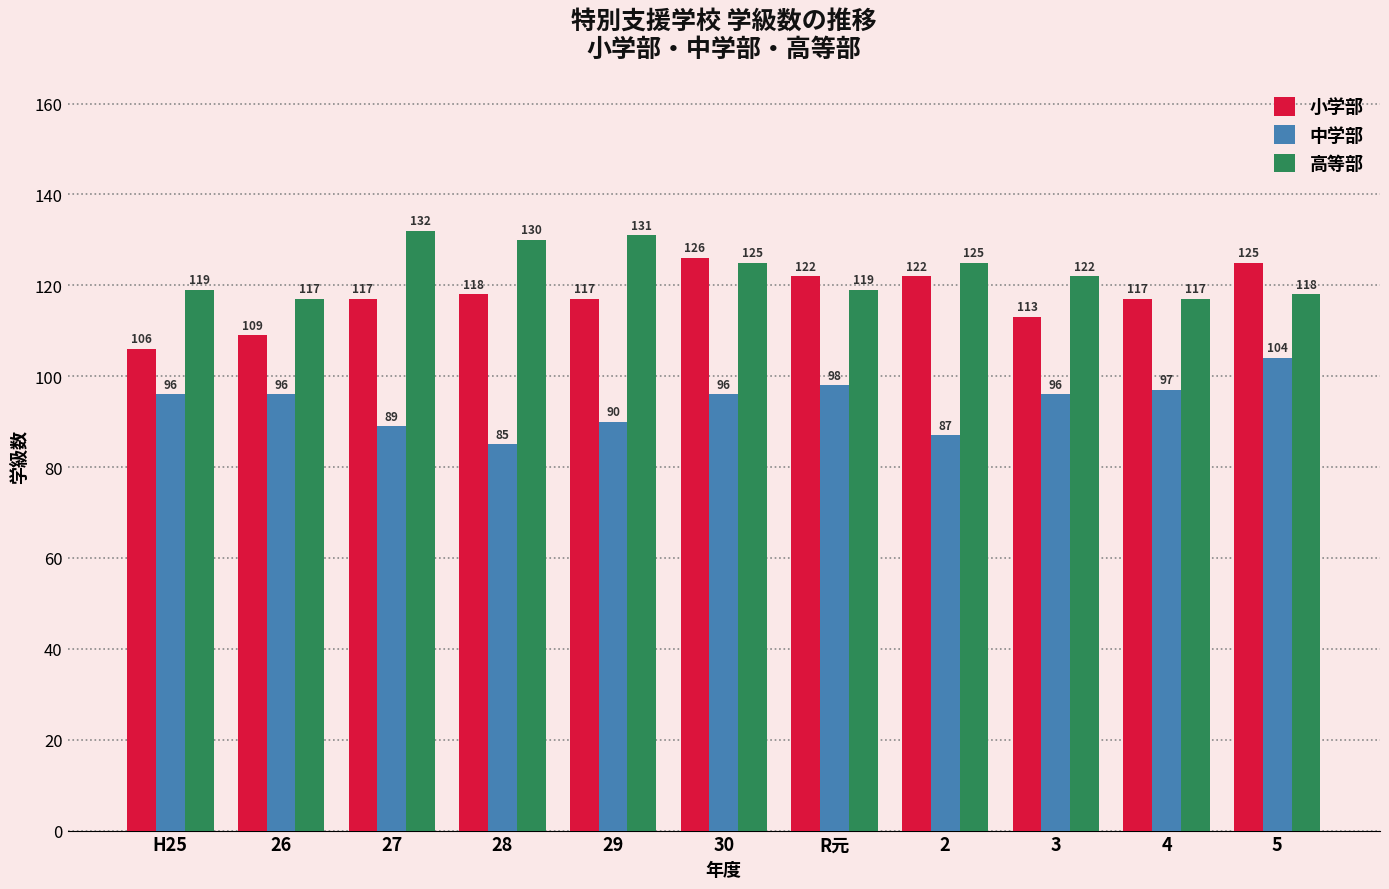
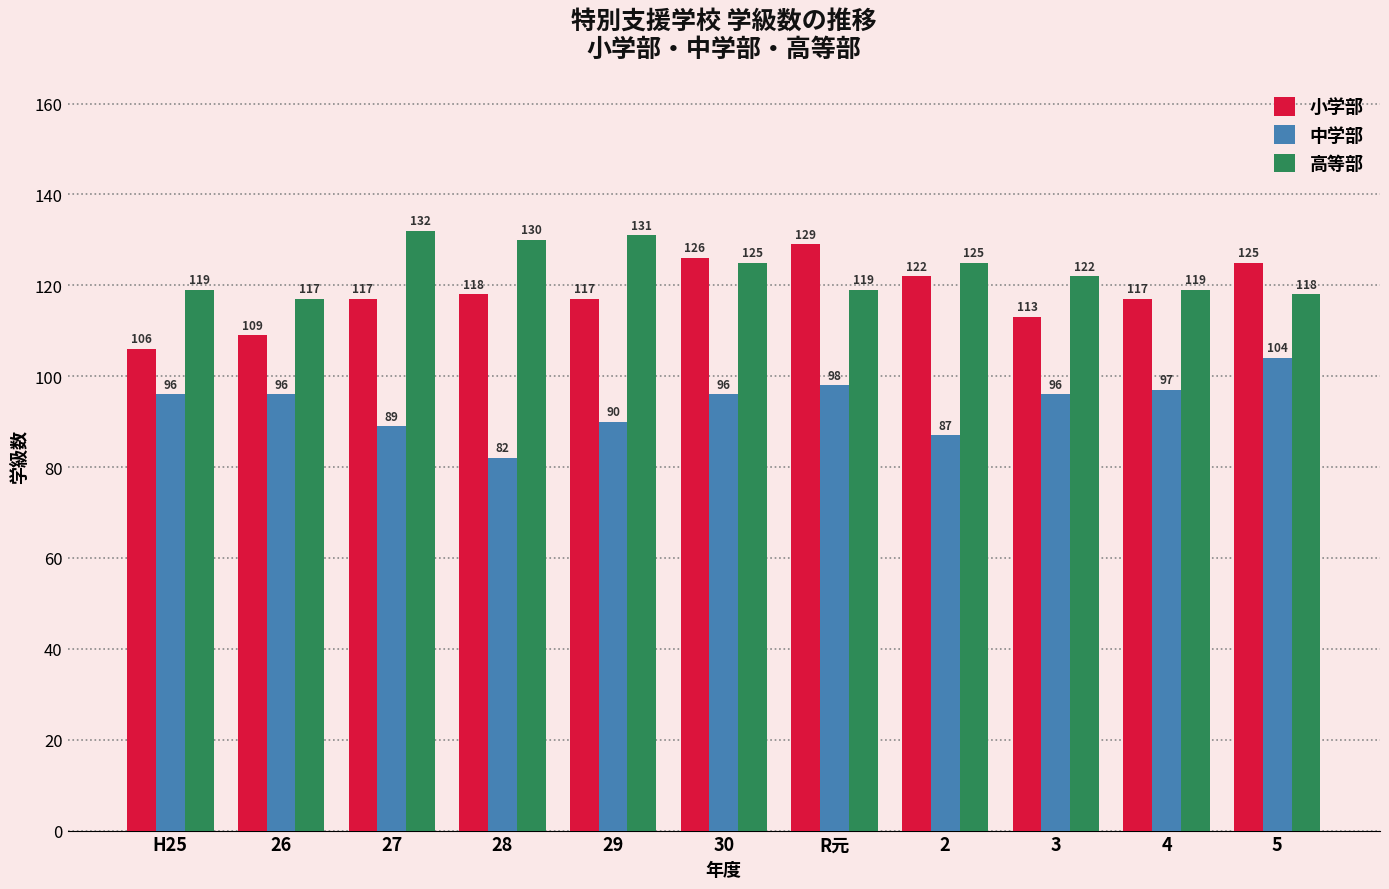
  {
    "小学部": {
      "H25": 106,
      "26": 109,
      "27": 117,
      "28": 118,
      "29": 117,
      "30": 126,
-     "R元": 122,
+     "R元": 129,
      "2": 122,
      "3": 113,
      "4": 117,
      "5": 125
    },
    "中学部": {
      "H25": 96,
      "26": 96,
      "27": 89,
-     "28": 85,
+     "28": 82,
      "29": 90,
      "30": 96,
      "R元": 98,
      "2": 87,
      "3": 96,
      "4": 97,
      "5": 104
    },
    "高等部": {
      "H25": 119,
      "26": 117,
      "27": 132,
      "28": 130,
      "29": 131,
      "30": 125,
      "R元": 119,
      "2": 125,
      "3": 122,
-     "4": 117,
+     "4": 119,
      "5": 118
    }
  }
